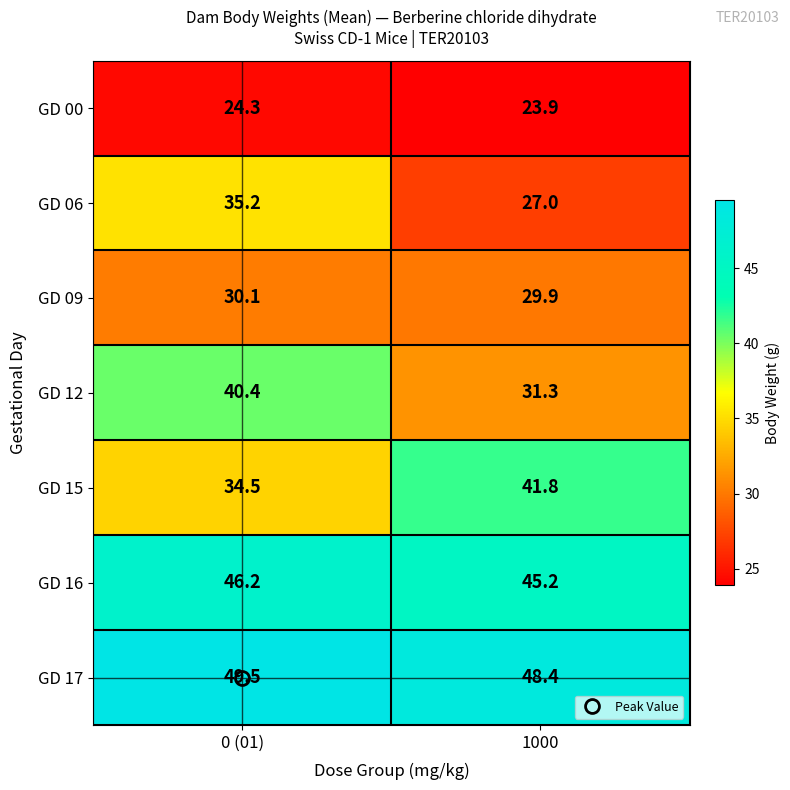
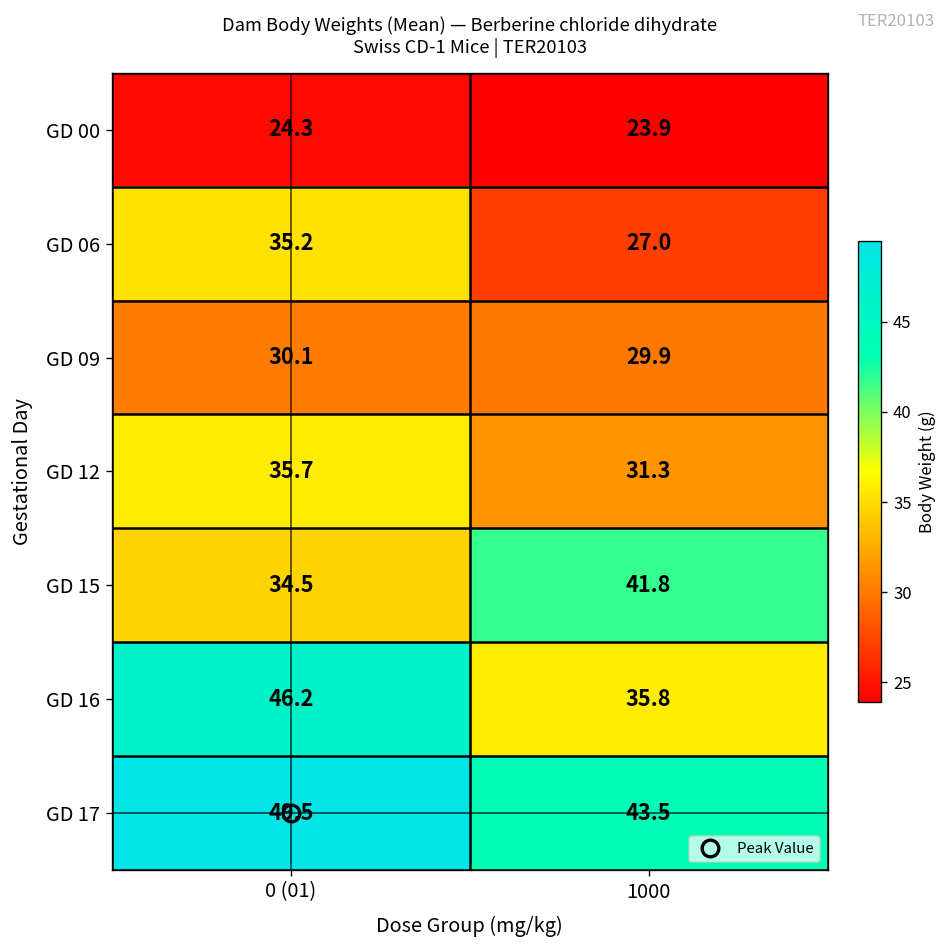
  {
    "GD 00": {
      "0 (01)": 24.3,
      "1000": 23.9
    },
    "GD 06": {
      "0 (01)": 35.2,
      "1000": 27.0
    },
    "GD 09": {
      "0 (01)": 30.1,
      "1000": 29.9
    },
    "GD 12": {
-     "0 (01)": 40.4,
+     "0 (01)": 35.7,
      "1000": 31.3
    },
    "GD 15": {
      "0 (01)": 34.5,
      "1000": 41.8
    },
    "GD 16": {
      "0 (01)": 46.2,
-     "1000": 45.2
+     "1000": 35.8
    },
    "GD 17": {
-     "1000": 48.4
+     "1000": 43.5
    }
  }
